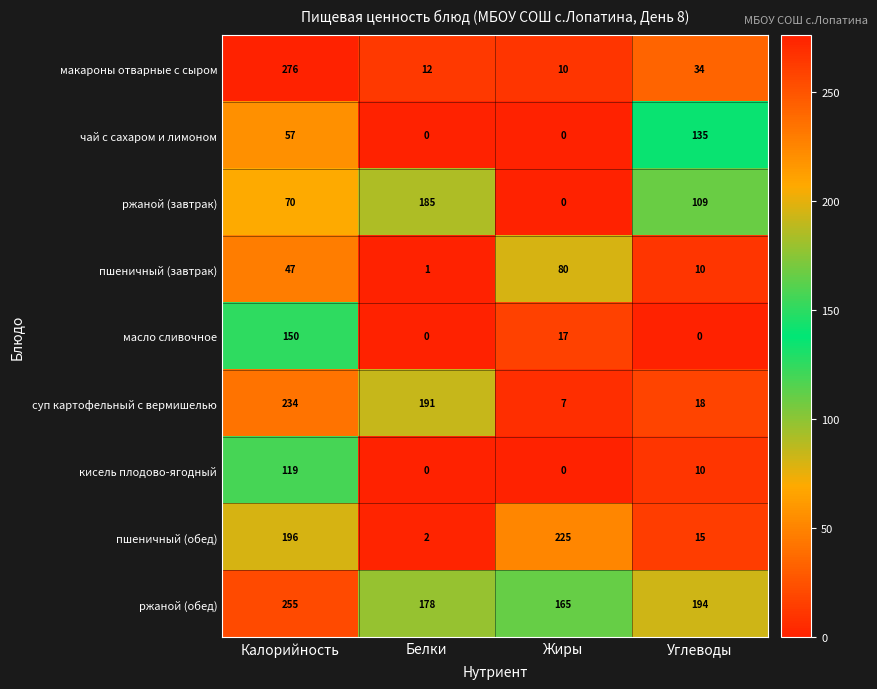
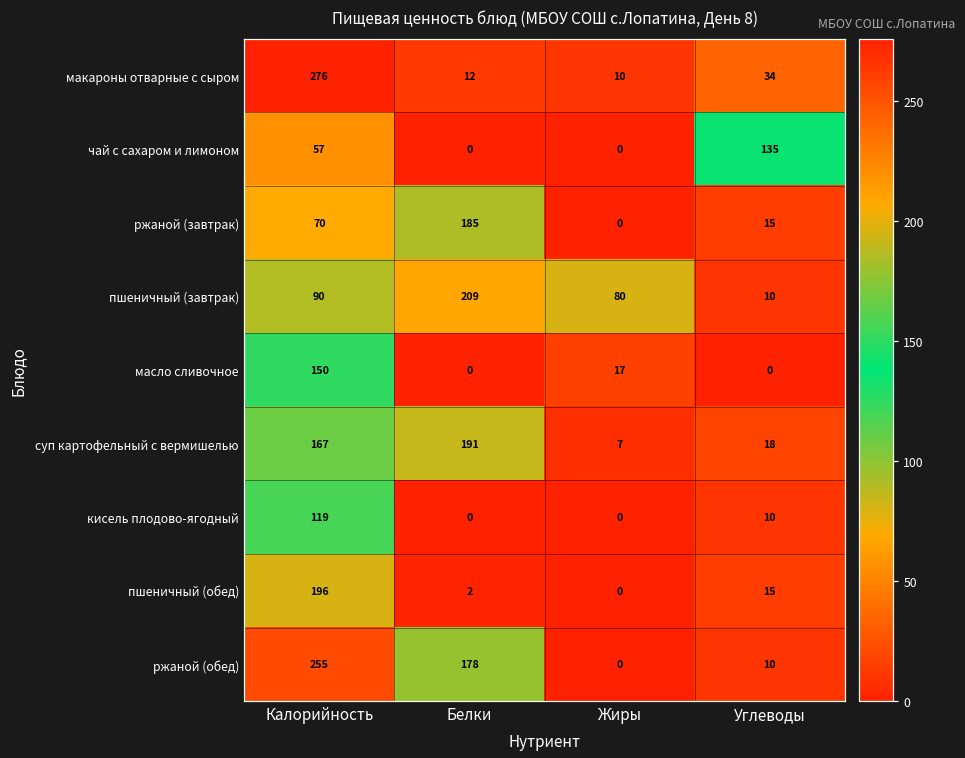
  {
    "макароны отварные с сыром": {
      "Калорийность": 276,
      "Белки": 12,
      "Жиры": 10,
      "Углеводы": 34
    },
    "чай с сахаром и лимоном": {
      "Калорийность": 57,
      "Белки": 0,
      "Жиры": 0,
      "Углеводы": 135
    },
    "ржаной (завтрак)": {
      "Калорийность": 70,
      "Белки": 185,
      "Жиры": 0,
-     "Углеводы": 109
+     "Углеводы": 15
    },
    "пшеничный (завтрак)": {
-     "Калорийность": 47,
-     "Белки": 1,
+     "Калорийность": 90,
+     "Белки": 209,
      "Жиры": 80,
      "Углеводы": 10
    },
    "масло сливочное": {
      "Калорийность": 150,
      "Белки": 0,
      "Жиры": 17,
      "Углеводы": 0
    },
    "суп картофельный с вермишелью": {
-     "Калорийность": 234,
+     "Калорийность": 167,
      "Белки": 191,
      "Жиры": 7,
      "Углеводы": 18
    },
    "кисель плодово-ягодный": {
      "Калорийность": 119,
      "Белки": 0,
      "Жиры": 0,
      "Углеводы": 10
    },
    "пшеничный (обед)": {
      "Калорийность": 196,
      "Белки": 2,
-     "Жиры": 225,
+     "Жиры": 0,
      "Углеводы": 15
    },
    "ржаной (обед)": {
      "Калорийность": 255,
      "Белки": 178,
-     "Жиры": 165,
-     "Углеводы": 194
+     "Жиры": 0,
+     "Углеводы": 10
    }
  }
